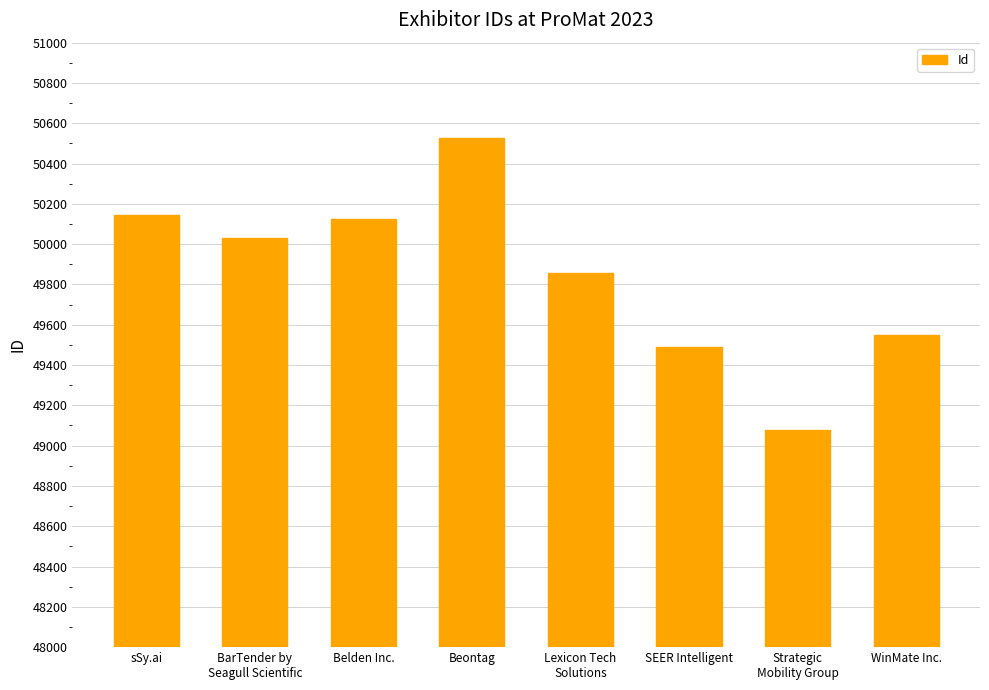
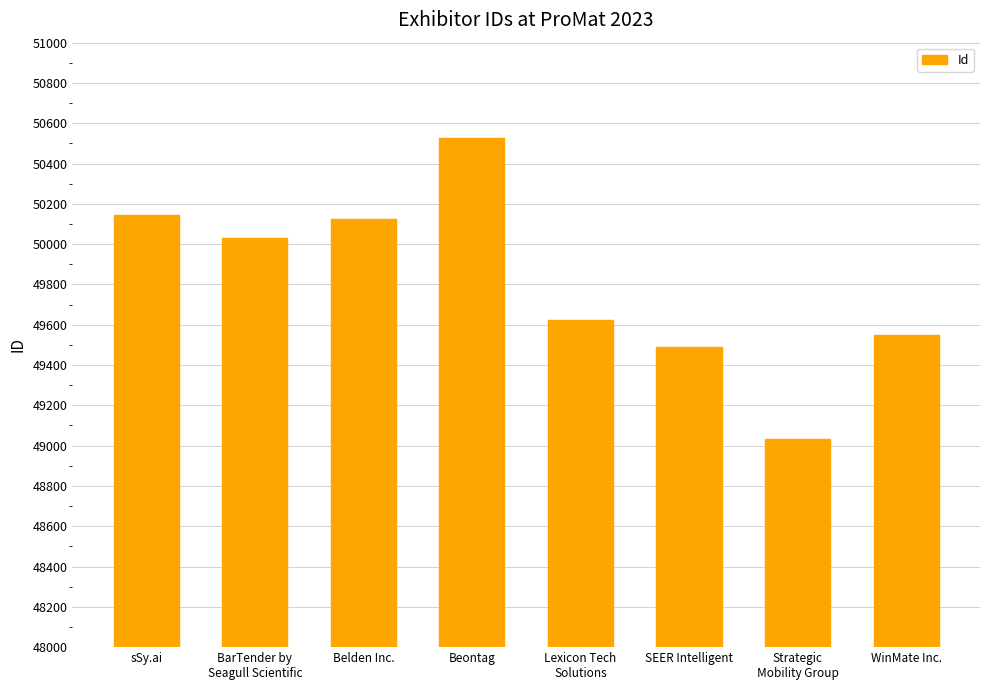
  {
    "sSy.ai": 50140,
    "BarTender by Seagull Scientific": 50030,
    "Belden Inc.": 50130,
    "Beontag": 50530,
-   "Lexicon Tech Solutions": 49860,
+   "Lexicon Tech Solutions": 49620,
    "SEER Intelligent": 49490,
-   "Strategic Mobility Group": 49080,
+   "Strategic Mobility Group": 49030,
    "WinMate Inc.": 49550
  }
